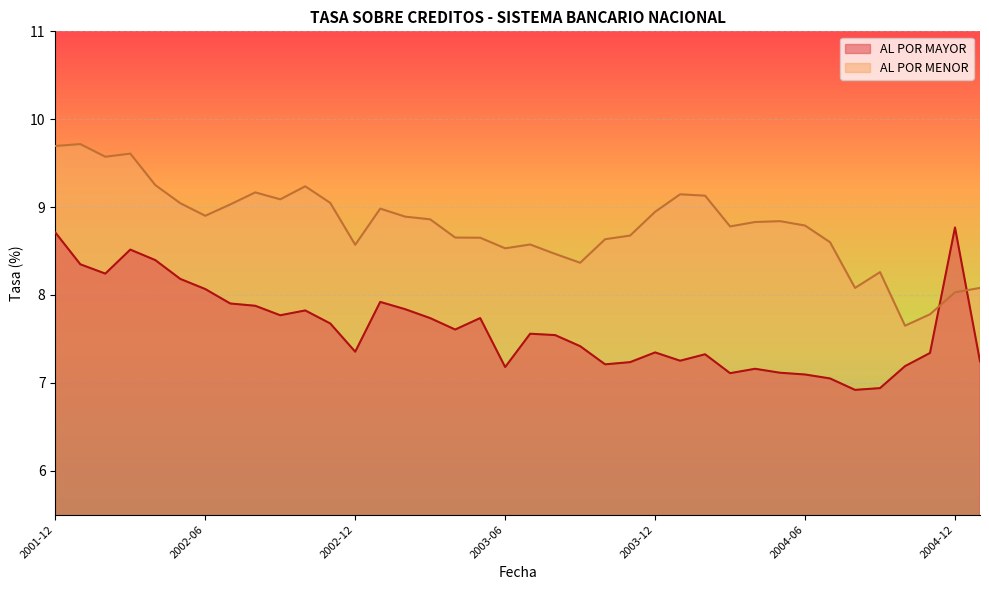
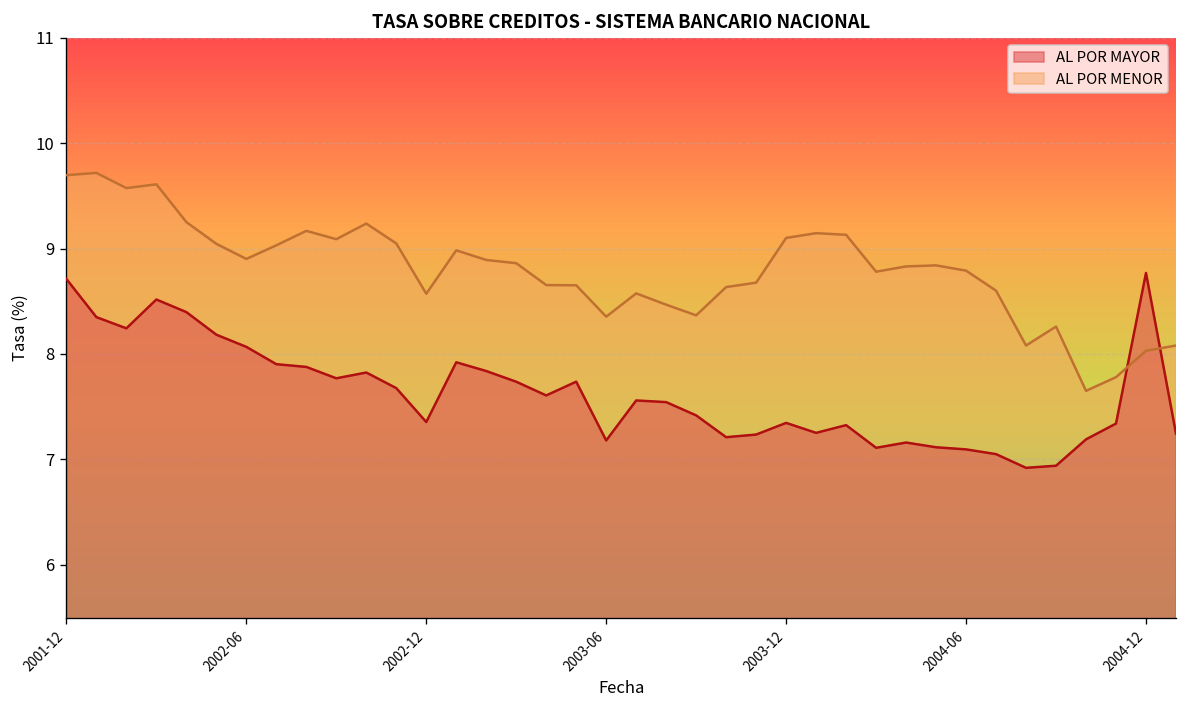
  {
    "AL POR MAYOR": {
      "2001-12": 8.7,
      "2002-06": 8.1,
      "2002-12": 7.4,
      "2003-06": 7.2,
      "2003-12": 7.3,
      "2004-06": 7.1,
      "2004-12": 8.8
    },
    "AL POR MENOR": {
      "2001-12": 9.7,
      "2002-06": 8.9,
      "2002-12": 8.6,
-     "2003-06": 8.5,
-     "2003-12": 8.9,
+     "2003-06": 8.4,
+     "2003-12": 9.1,
      "2004-06": 8.8,
      "2004-12": 8.0
    }
  }
